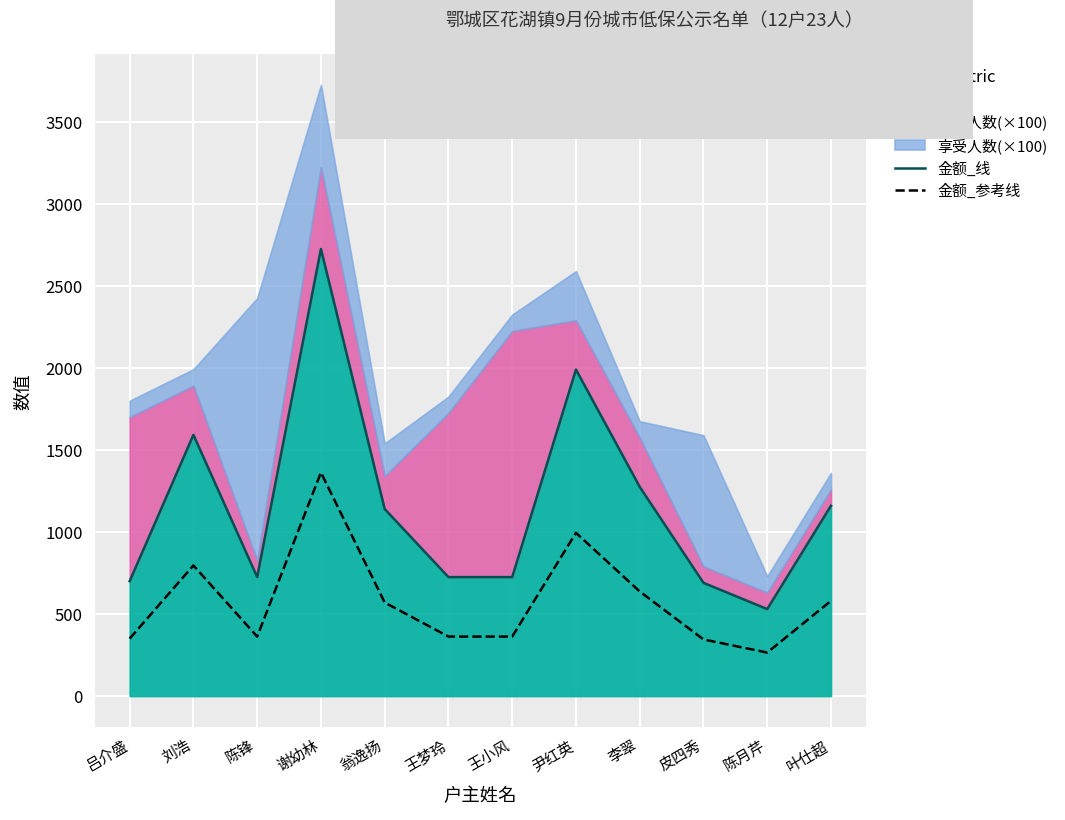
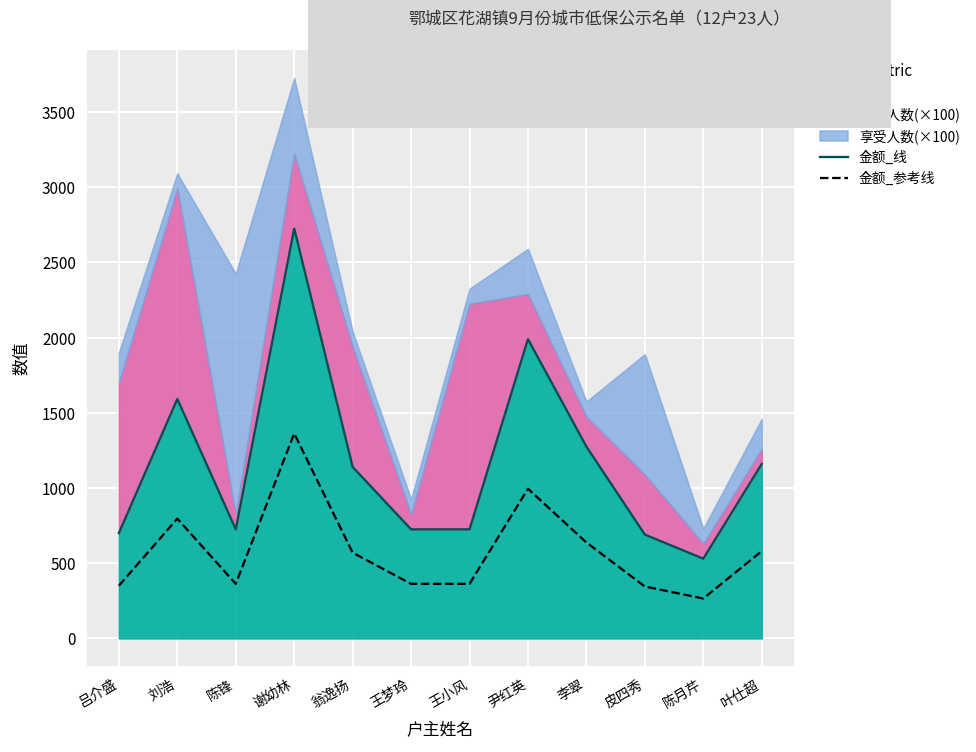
  {
    "金额_参考线": {
      "吕介盛": 350,
      "刘浩": 800,
      "陈锋": 360,
      "谢幼林": 1360,
      "翁逸扬": 570,
      "王梦玲": 360,
      "王小风": 360,
      "尹红英": 1000,
      "李翠": 640,
      "皮四秀": 350,
      "陈月芹": 270,
      "叶仕超": 580
    },
    "家庭人数(×100)": {
      "吕介盛": 1000,
-     "刘浩": 300,
+     "刘浩": 1400,
      "陈锋": 100,
      "谢幼林": 500,
-     "翁逸扬": 200,
-     "王梦玲": 1000,
+     "翁逸扬": 800,
+     "王梦玲": 100,
      "王小风": 1500,
      "尹红英": 300,
-     "李翠": 300,
-     "皮四秀": 100,
+     "李翠": 200,
+     "皮四秀": 400,
      "陈月芹": 100,
      "叶仕超": 100
    },
    "享受人数(×100)": {
-     "吕介盛": 100,
+     "吕介盛": 200,
      "刘浩": 100,
      "陈锋": 1600,
      "谢幼林": 500,
-     "翁逸扬": 200,
+     "翁逸扬": 100,
      "王梦玲": 100,
      "王小风": 100,
      "尹红英": 300,
      "李翠": 100,
      "皮四秀": 800,
      "陈月芹": 100,
-     "叶仕超": 100
+     "叶仕超": 200
    }
  }
